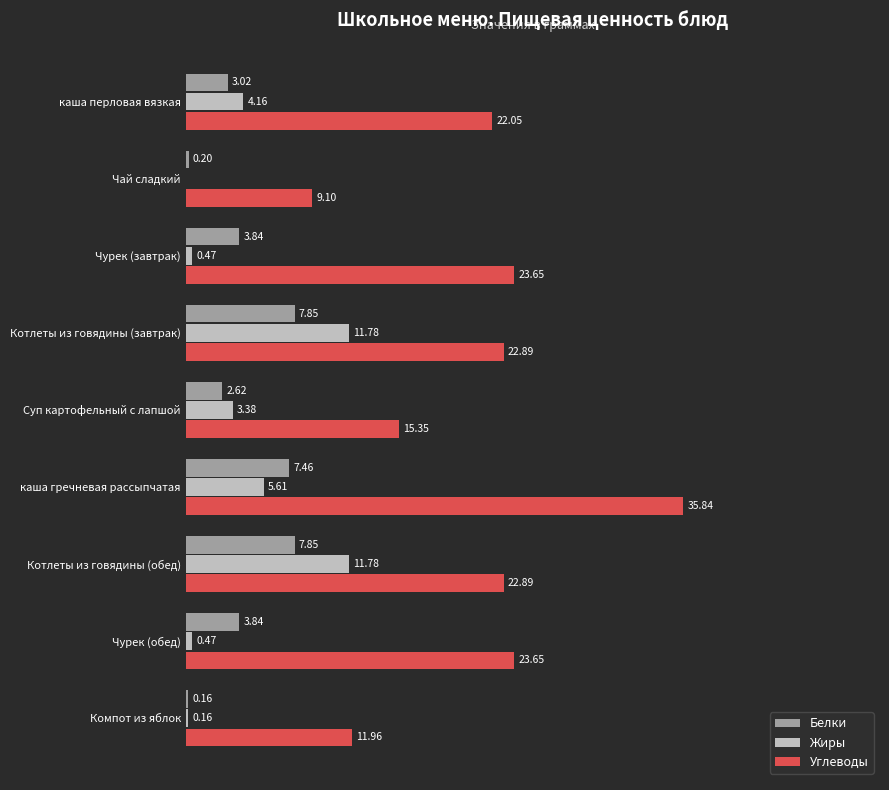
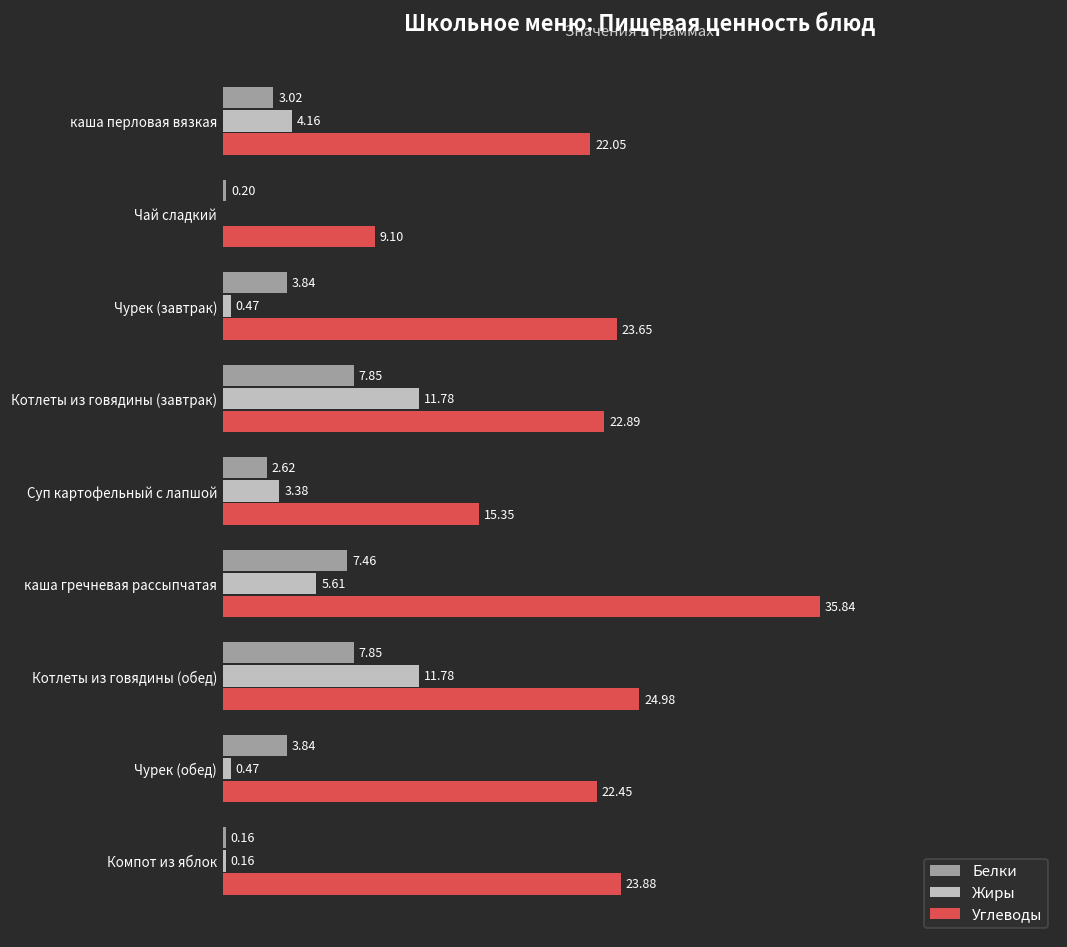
  {
    "Углеводы": {
      "каша перловая вязкая": 22.05,
      "Чай сладкий": 9.10,
      "Чурек (завтрак)": 23.65,
      "Котлеты из говядины (завтрак)": 22.89,
      "Суп картофельный с лапшой": 15.35,
      "каша гречневая рассыпчатая": 35.84,
-     "Котлеты из говядины (обед)": 22.89,
-     "Чурек (обед)": 23.65,
-     "Компот из яблок": 11.96
+     "Котлеты из говядины (обед)": 24.98,
+     "Чурек (обед)": 22.45,
+     "Компот из яблок": 23.88
    }
  }
